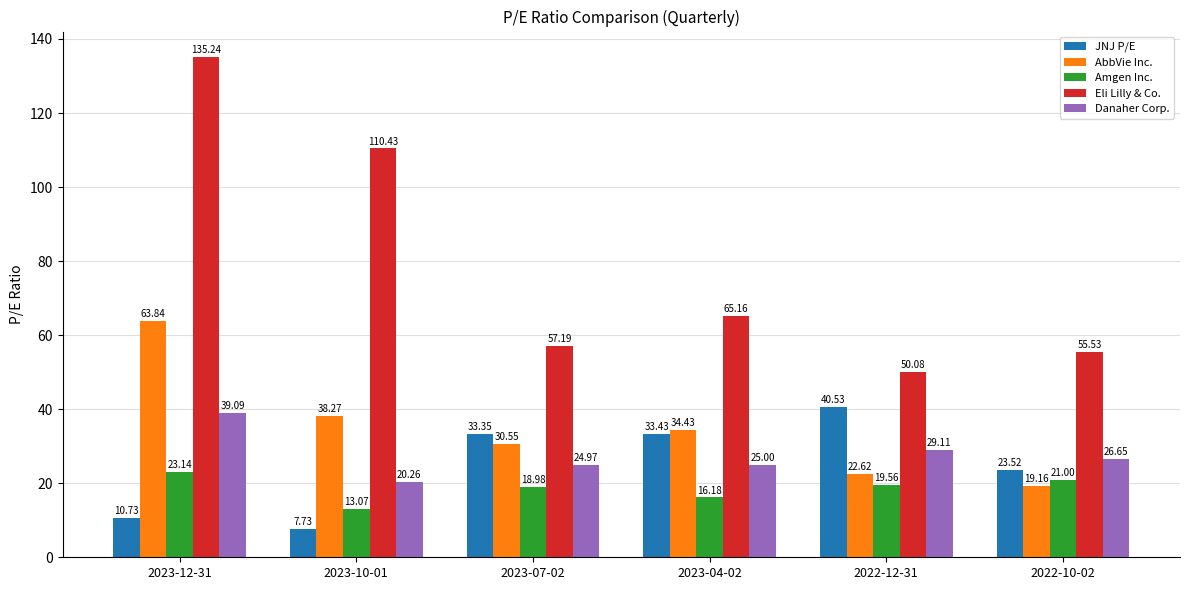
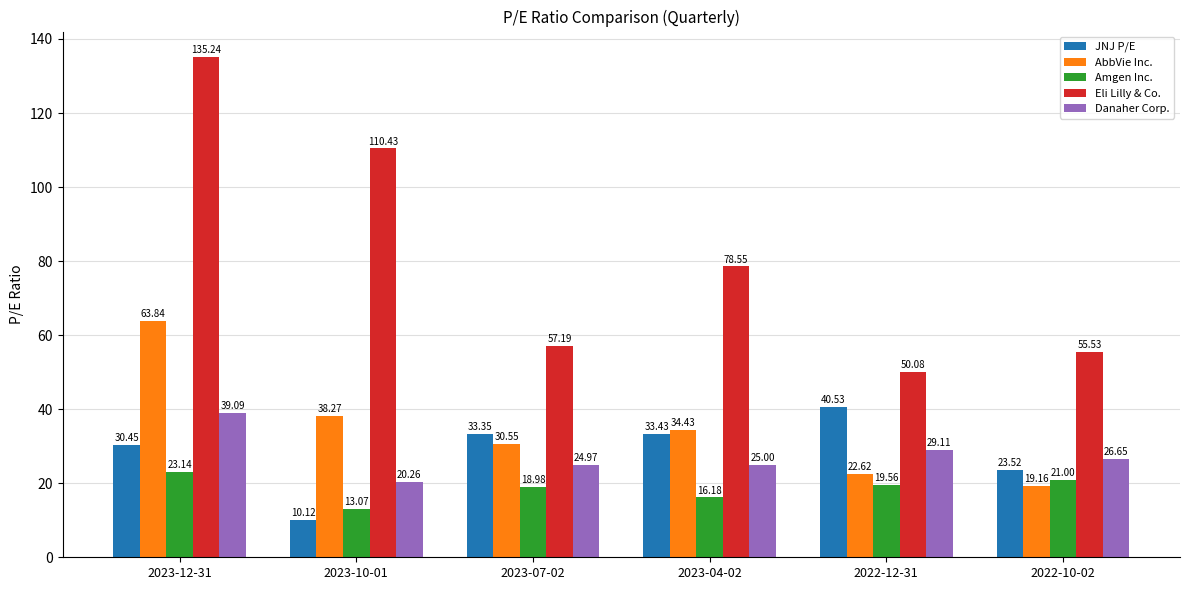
  {
    "JNJ P/E": {
-     "2023-12-31": 10.73,
-     "2023-10-01": 7.73,
+     "2023-12-31": 30.45,
+     "2023-10-01": 10.12,
      "2023-07-02": 33.35,
      "2023-04-02": 33.43,
      "2022-12-31": 40.53,
      "2022-10-02": 23.52
    },
    "AbbVie Inc.": {
      "2023-12-31": 63.84,
      "2023-10-01": 38.27,
      "2023-07-02": 30.55,
      "2023-04-02": 34.43,
      "2022-12-31": 22.62,
      "2022-10-02": 19.16
    },
    "Amgen Inc.": {
      "2023-12-31": 23.14,
      "2023-10-01": 13.07,
      "2023-07-02": 18.98,
      "2023-04-02": 16.18,
      "2022-12-31": 19.56,
      "2022-10-02": 21.00
    },
    "Eli Lilly & Co.": {
      "2023-12-31": 135.24,
      "2023-10-01": 110.43,
      "2023-07-02": 57.19,
-     "2023-04-02": 65.16,
+     "2023-04-02": 78.55,
      "2022-12-31": 50.08,
      "2022-10-02": 55.53
    },
    "Danaher Corp.": {
      "2023-12-31": 39.09,
      "2023-10-01": 20.26,
      "2023-07-02": 24.97,
      "2023-04-02": 25.00,
      "2022-12-31": 29.11,
      "2022-10-02": 26.65
    }
  }
